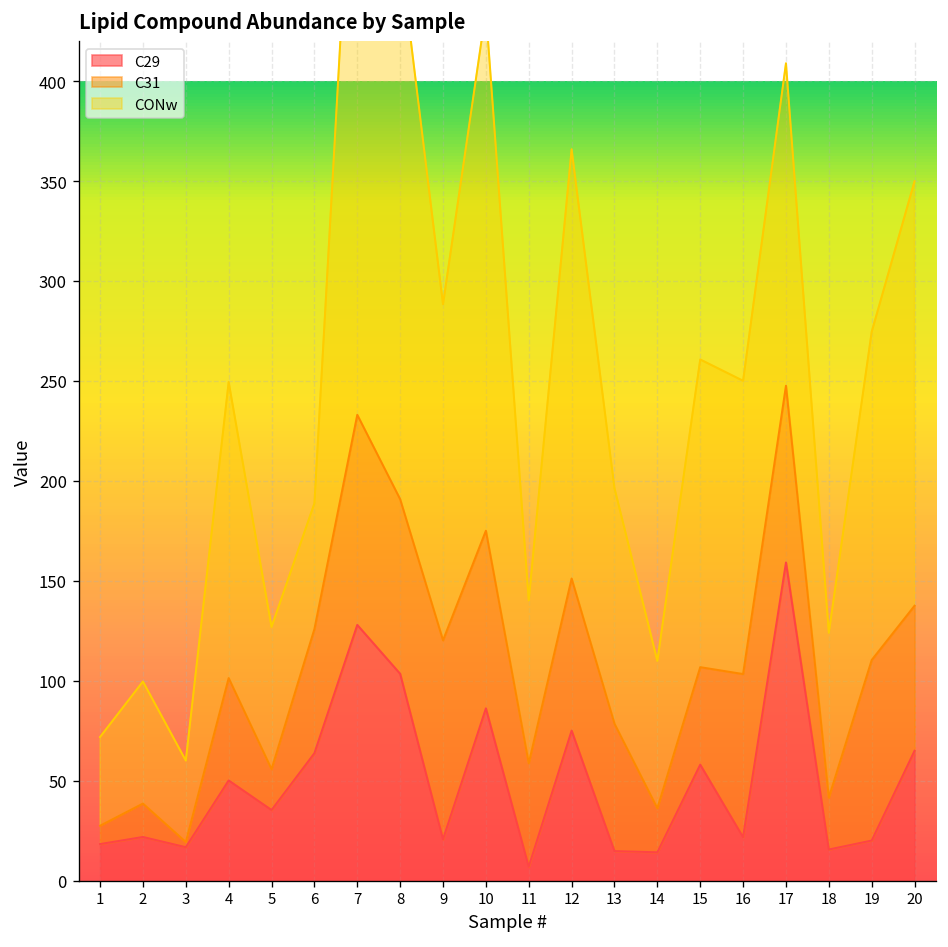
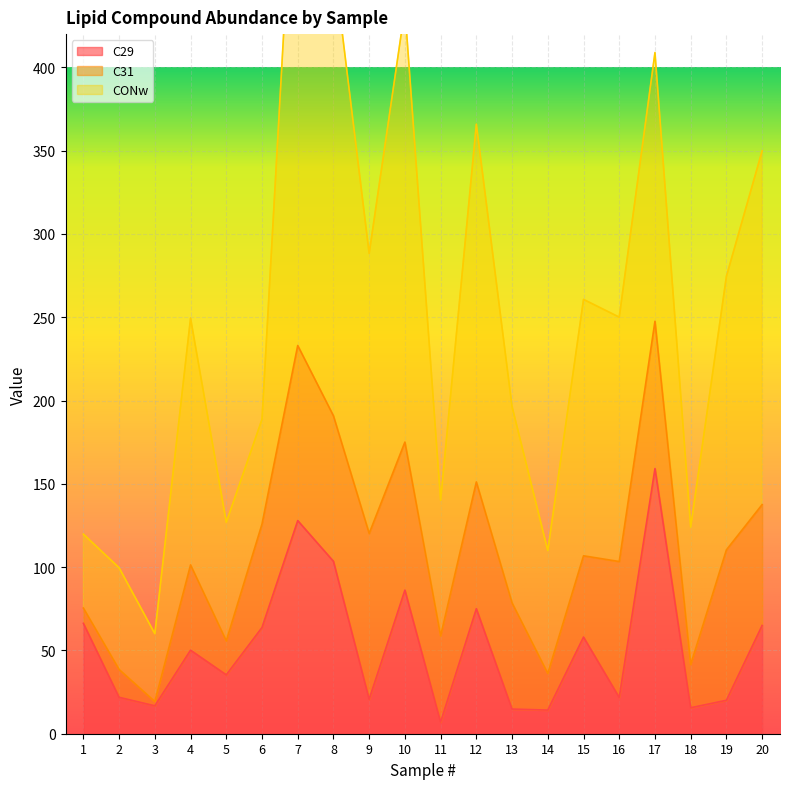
  {
    "C29": {
-     "1": 18,
+     "1": 66,
      "2": 22,
      "3": 17,
      "4": 50,
      "5": 35,
      "6": 64,
      "7": 128,
      "8": 103,
      "9": 21,
      "10": 86,
      "11": 7,
      "12": 75,
      "13": 15,
      "14": 14,
      "15": 58,
      "16": 22,
      "17": 159,
      "18": 16,
      "19": 20,
      "20": 65
    },
    "C31": {
      "1": 9,
      "2": 17,
      "3": 3,
      "4": 51,
      "5": 20,
      "6": 62,
      "7": 105,
      "8": 87,
      "9": 100,
      "10": 89,
      "11": 52,
      "12": 76,
      "13": 64,
      "14": 22,
      "15": 49,
      "16": 82,
      "17": 88,
      "18": 26,
      "19": 90,
      "20": 73
    },
    "CONw": {
      "1": 44,
      "2": 61,
      "3": 41,
      "4": 148,
      "5": 71,
      "6": 63,
      "9": 168,
      "11": 81,
      "12": 215,
      "13": 118,
      "14": 74,
      "15": 154,
      "16": 147,
      "17": 161,
      "18": 82,
      "19": 164,
      "20": 212
    }
  }
